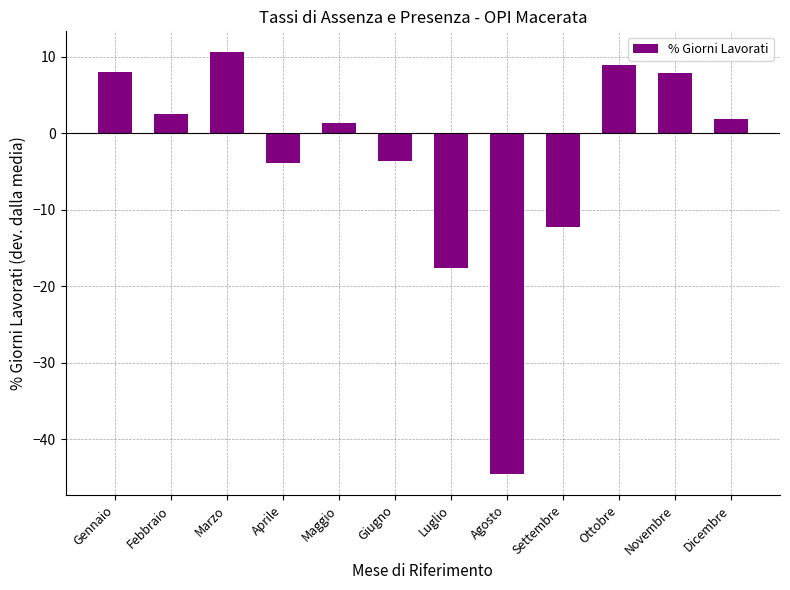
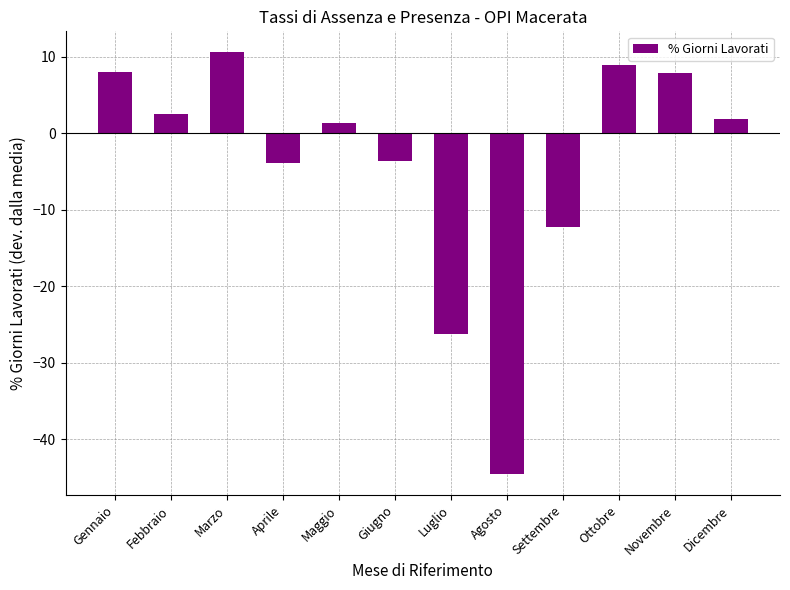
  {
    "Gennaio": 8,
    "Febbraio": 3,
    "Marzo": 11,
    "Aprile": -4,
    "Maggio": 1,
    "Giugno": -4,
-   "Luglio": -18,
+   "Luglio": -26,
    "Agosto": -45,
    "Settembre": -12,
    "Ottobre": 9,
    "Novembre": 8,
    "Dicembre": 2
  }
